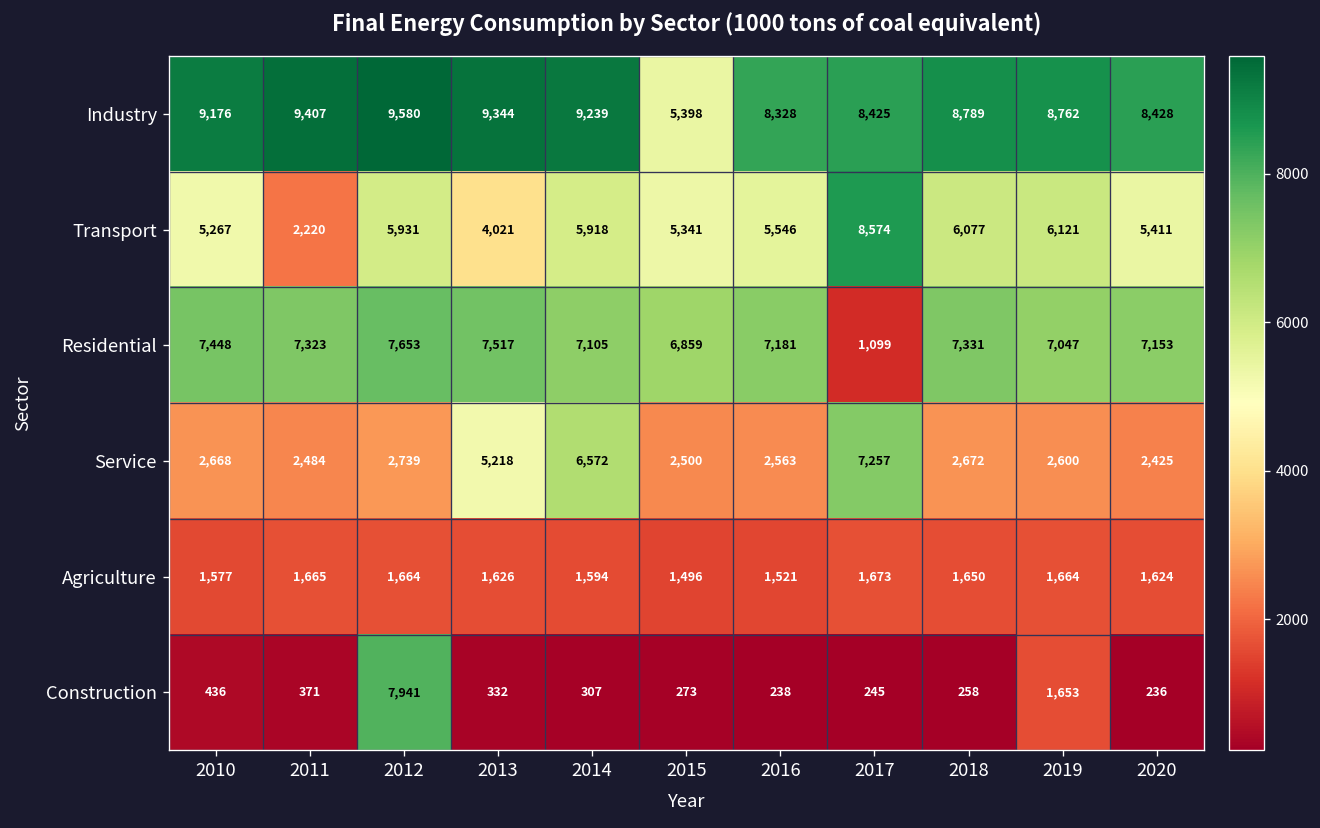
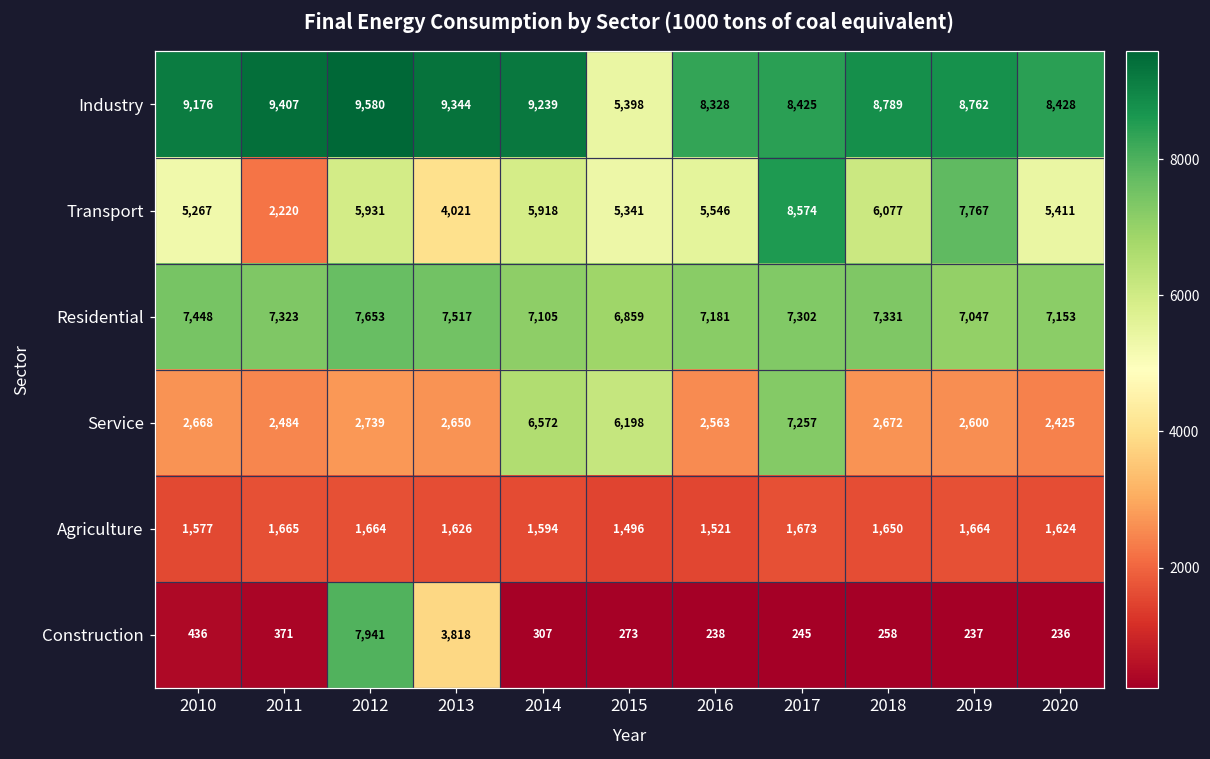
  {
    "Industry": {
      "2010": "9,176",
      "2011": "9,407",
      "2012": "9,580",
      "2013": "9,344",
      "2014": "9,239",
      "2015": "5,398",
      "2016": "8,328",
      "2017": "8,425",
      "2018": "8,789",
      "2019": "8,762",
      "2020": "8,428"
    },
    "Transport": {
      "2010": "5,267",
      "2011": "2,220",
      "2012": "5,931",
      "2013": "4,021",
      "2014": "5,918",
      "2015": "5,341",
      "2016": "5,546",
      "2017": "8,574",
      "2018": "6,077",
-     "2019": "6,121",
+     "2019": "7,767",
      "2020": "5,411"
    },
    "Residential": {
      "2010": "7,448",
      "2011": "7,323",
      "2012": "7,653",
      "2013": "7,517",
      "2014": "7,105",
      "2015": "6,859",
      "2016": "7,181",
-     "2017": "1,099",
+     "2017": "7,302",
      "2018": "7,331",
      "2019": "7,047",
      "2020": "7,153"
    },
    "Service": {
      "2010": "2,668",
      "2011": "2,484",
      "2012": "2,739",
-     "2013": "5,218",
+     "2013": "2,650",
      "2014": "6,572",
-     "2015": "2,500",
+     "2015": "6,198",
      "2016": "2,563",
      "2017": "7,257",
      "2018": "2,672",
      "2019": "2,600",
      "2020": "2,425"
    },
    "Agriculture": {
      "2010": "1,577",
      "2011": "1,665",
      "2012": "1,664",
      "2013": "1,626",
      "2014": "1,594",
      "2015": "1,496",
      "2016": "1,521",
      "2017": "1,673",
      "2018": "1,650",
      "2019": "1,664",
      "2020": "1,624"
    },
    "Construction": {
      "2010": "436",
      "2011": "371",
      "2012": "7,941",
-     "2013": "332",
+     "2013": "3,818",
      "2014": "307",
      "2015": "273",
      "2016": "238",
      "2017": "245",
      "2018": "258",
-     "2019": "1,653",
+     "2019": "237",
      "2020": "236"
    }
  }
